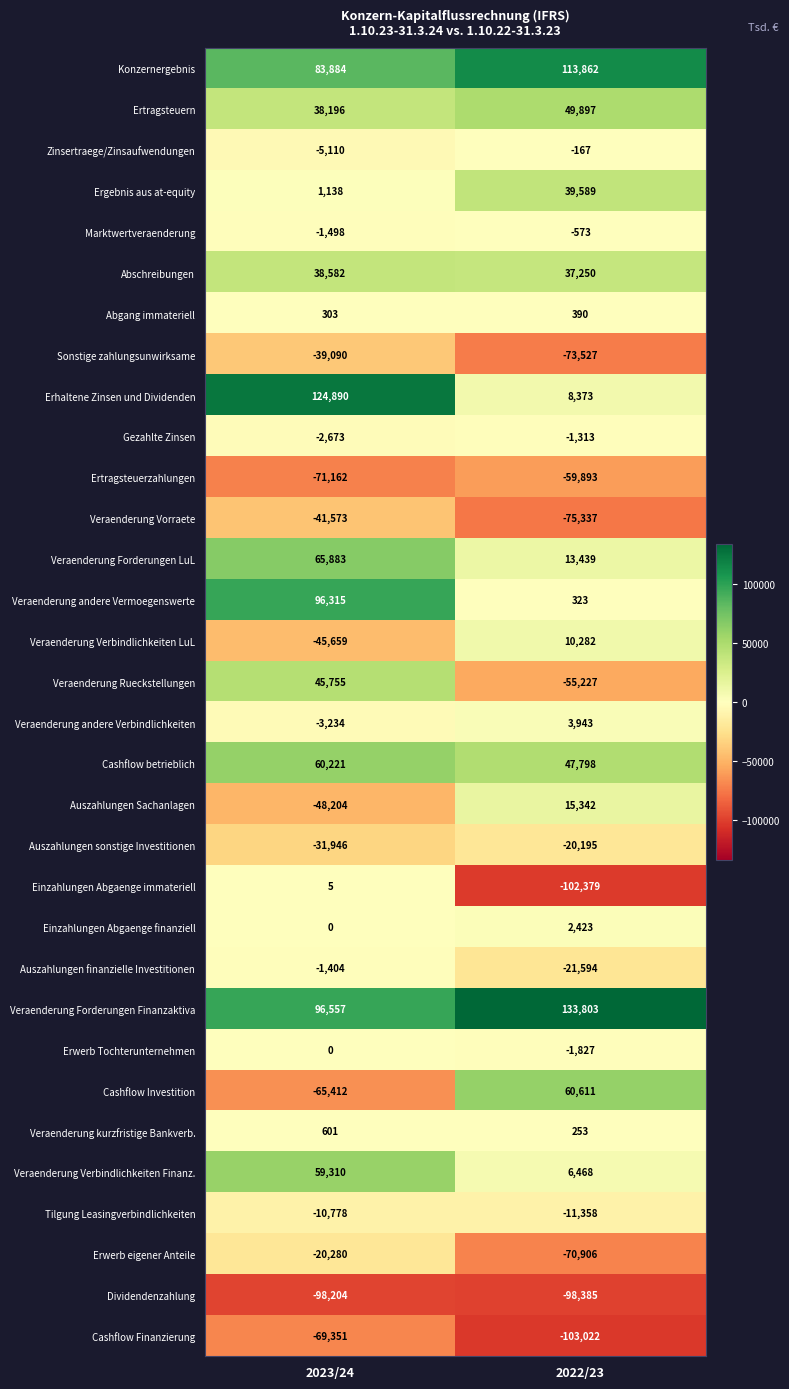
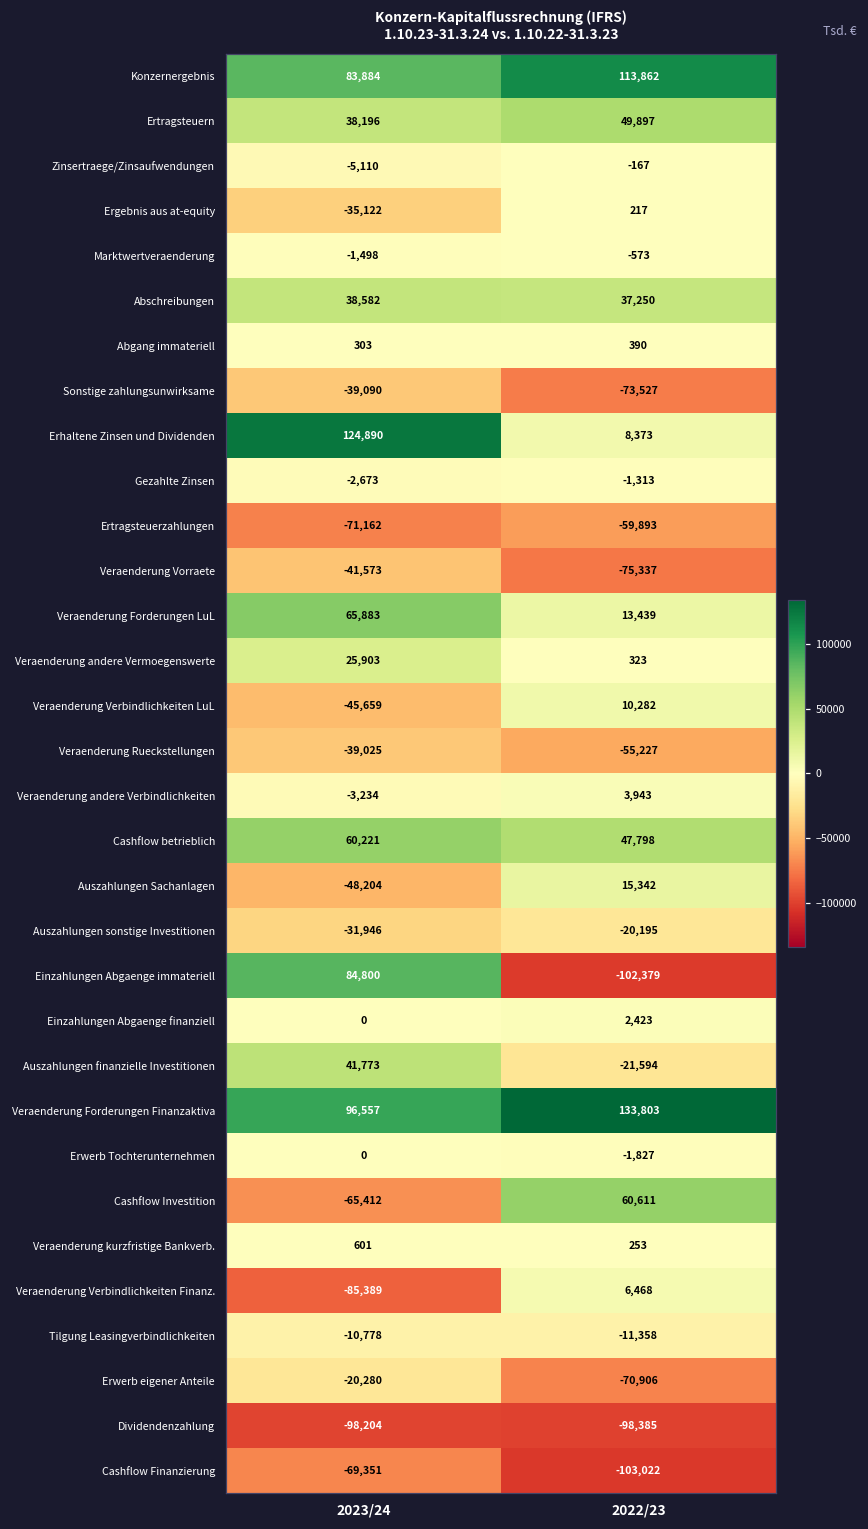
  {
    "Konzernergebnis": {
      "2023/24": "83,884",
      "2022/23": "113,862"
    },
    "Ertragsteuern": {
      "2023/24": "38,196",
      "2022/23": "49,897"
    },
    "Zinsertraege/Zinsaufwendungen": {
      "2023/24": "-5,110",
      "2022/23": "-167"
    },
    "Ergebnis aus at-equity": {
-     "2023/24": "1,138",
-     "2022/23": "39,589"
+     "2023/24": "-35,122",
+     "2022/23": "217"
    },
    "Marktwertveraenderung": {
      "2023/24": "-1,498",
      "2022/23": "-573"
    },
    "Abschreibungen": {
      "2023/24": "38,582",
      "2022/23": "37,250"
    },
    "Abgang immateriell": {
      "2023/24": "303",
      "2022/23": "390"
    },
    "Sonstige zahlungsunwirksame": {
      "2023/24": "-39,090",
      "2022/23": "-73,527"
    },
    "Erhaltene Zinsen und Dividenden": {
      "2023/24": "124,890",
      "2022/23": "8,373"
    },
    "Gezahlte Zinsen": {
      "2023/24": "-2,673",
      "2022/23": "-1,313"
    },
    "Ertragsteuerzahlungen": {
      "2023/24": "-71,162",
      "2022/23": "-59,893"
    },
    "Veraenderung Vorraete": {
      "2023/24": "-41,573",
      "2022/23": "-75,337"
    },
    "Veraenderung Forderungen LuL": {
      "2023/24": "65,883",
      "2022/23": "13,439"
    },
    "Veraenderung andere Vermoegenswerte": {
-     "2023/24": "96,315",
+     "2023/24": "25,903",
      "2022/23": "323"
    },
    "Veraenderung Verbindlichkeiten LuL": {
      "2023/24": "-45,659",
      "2022/23": "10,282"
    },
    "Veraenderung Rueckstellungen": {
-     "2023/24": "45,755",
+     "2023/24": "-39,025",
      "2022/23": "-55,227"
    },
    "Veraenderung andere Verbindlichkeiten": {
      "2023/24": "-3,234",
      "2022/23": "3,943"
    },
    "Cashflow betrieblich": {
      "2023/24": "60,221",
      "2022/23": "47,798"
    },
    "Auszahlungen Sachanlagen": {
      "2023/24": "-48,204",
      "2022/23": "15,342"
    },
    "Auszahlungen sonstige Investitionen": {
      "2023/24": "-31,946",
      "2022/23": "-20,195"
    },
    "Einzahlungen Abgaenge immateriell": {
-     "2023/24": "5",
+     "2023/24": "84,800",
      "2022/23": "-102,379"
    },
    "Einzahlungen Abgaenge finanziell": {
      "2023/24": "0",
      "2022/23": "2,423"
    },
    "Auszahlungen finanzielle Investitionen": {
-     "2023/24": "-1,404",
+     "2023/24": "41,773",
      "2022/23": "-21,594"
    },
    "Veraenderung Forderungen Finanzaktiva": {
      "2023/24": "96,557",
      "2022/23": "133,803"
    },
    "Erwerb Tochterunternehmen": {
      "2023/24": "0",
      "2022/23": "-1,827"
    },
    "Cashflow Investition": {
      "2023/24": "-65,412",
      "2022/23": "60,611"
    },
    "Veraenderung kurzfristige Bankverb.": {
      "2023/24": "601",
      "2022/23": "253"
    },
    "Veraenderung Verbindlichkeiten Finanz.": {
-     "2023/24": "59,310",
+     "2023/24": "-85,389",
      "2022/23": "6,468"
    },
    "Tilgung Leasingverbindlichkeiten": {
      "2023/24": "-10,778",
      "2022/23": "-11,358"
    },
    "Erwerb eigener Anteile": {
      "2023/24": "-20,280",
      "2022/23": "-70,906"
    },
    "Dividendenzahlung": {
      "2023/24": "-98,204",
      "2022/23": "-98,385"
    },
    "Cashflow Finanzierung": {
      "2023/24": "-69,351",
      "2022/23": "-103,022"
    }
  }
